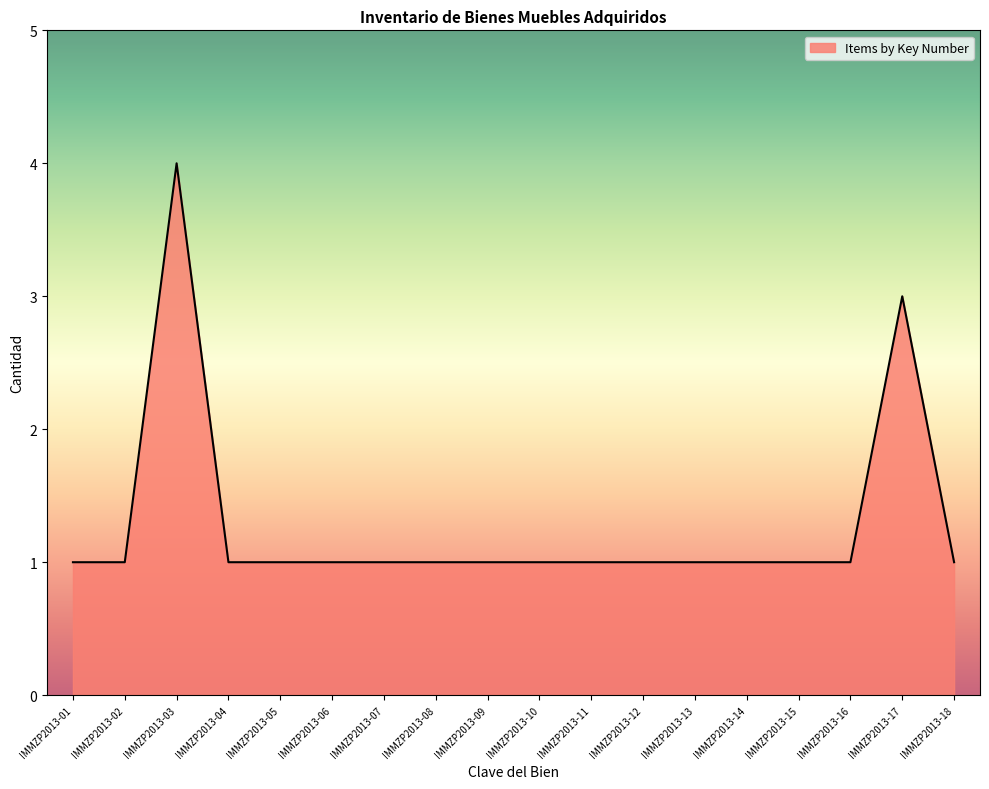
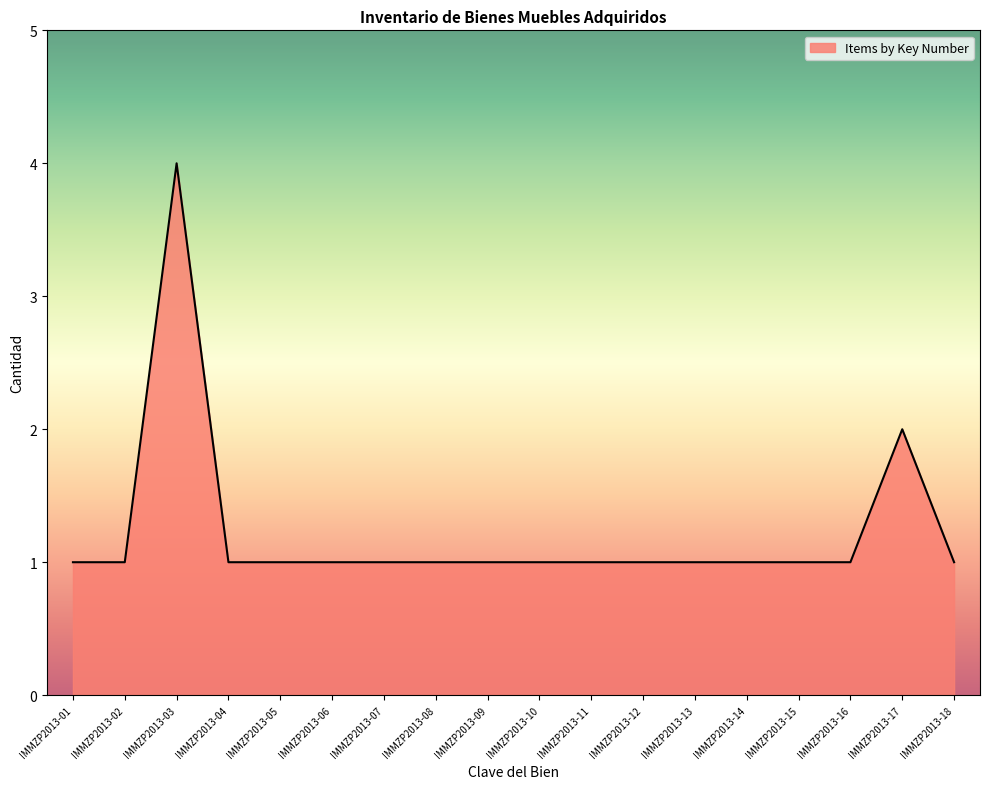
  {
    "IMMZP2013-01": 1,
    "IMMZP2013-02": 1,
    "IMMZP2013-03": 4,
    "IMMZP2013-04": 1,
    "IMMZP2013-05": 1,
    "IMMZP2013-06": 1,
    "IMMZP2013-07": 1,
    "IMMZP2013-08": 1,
    "IMMZP2013-09": 1,
    "IMMZP2013-10": 1,
    "IMMZP2013-11": 1,
    "IMMZP2013-12": 1,
    "IMMZP2013-13": 1,
    "IMMZP2013-14": 1,
    "IMMZP2013-15": 1,
    "IMMZP2013-16": 1,
-   "IMMZP2013-17": 3,
+   "IMMZP2013-17": 2,
    "IMMZP2013-18": 1
  }
